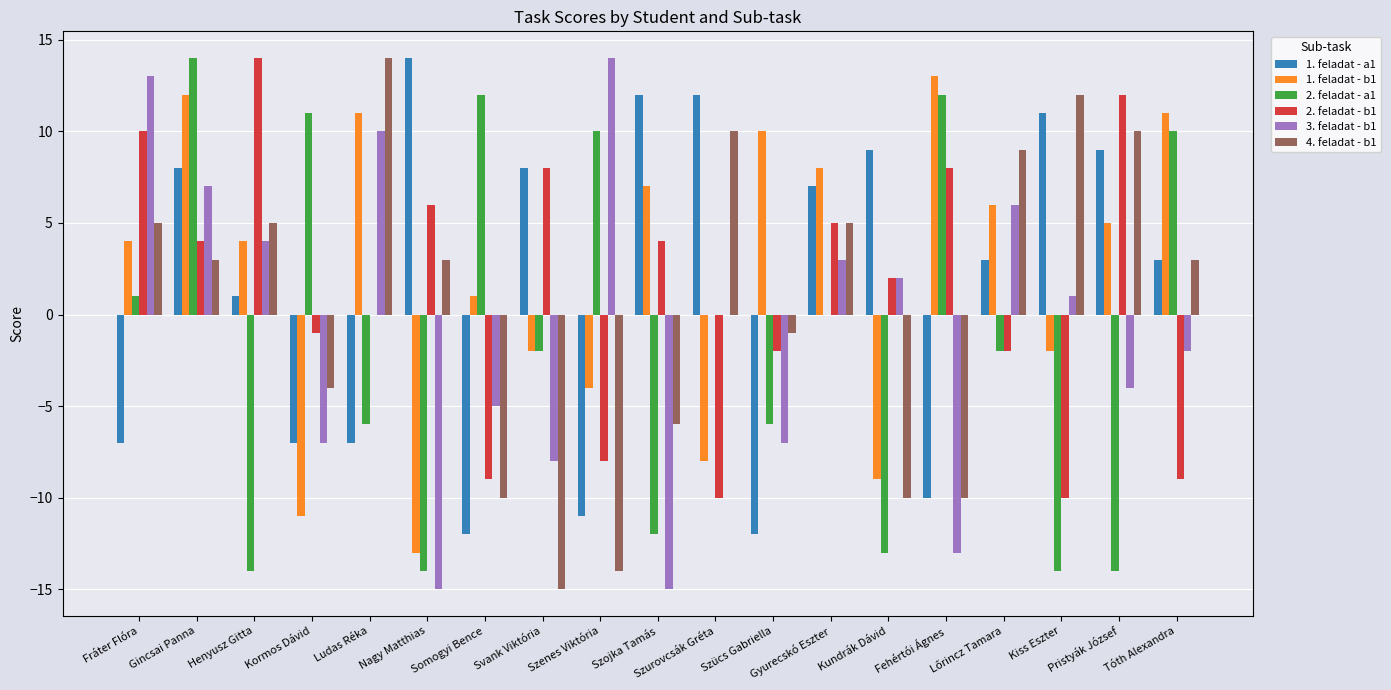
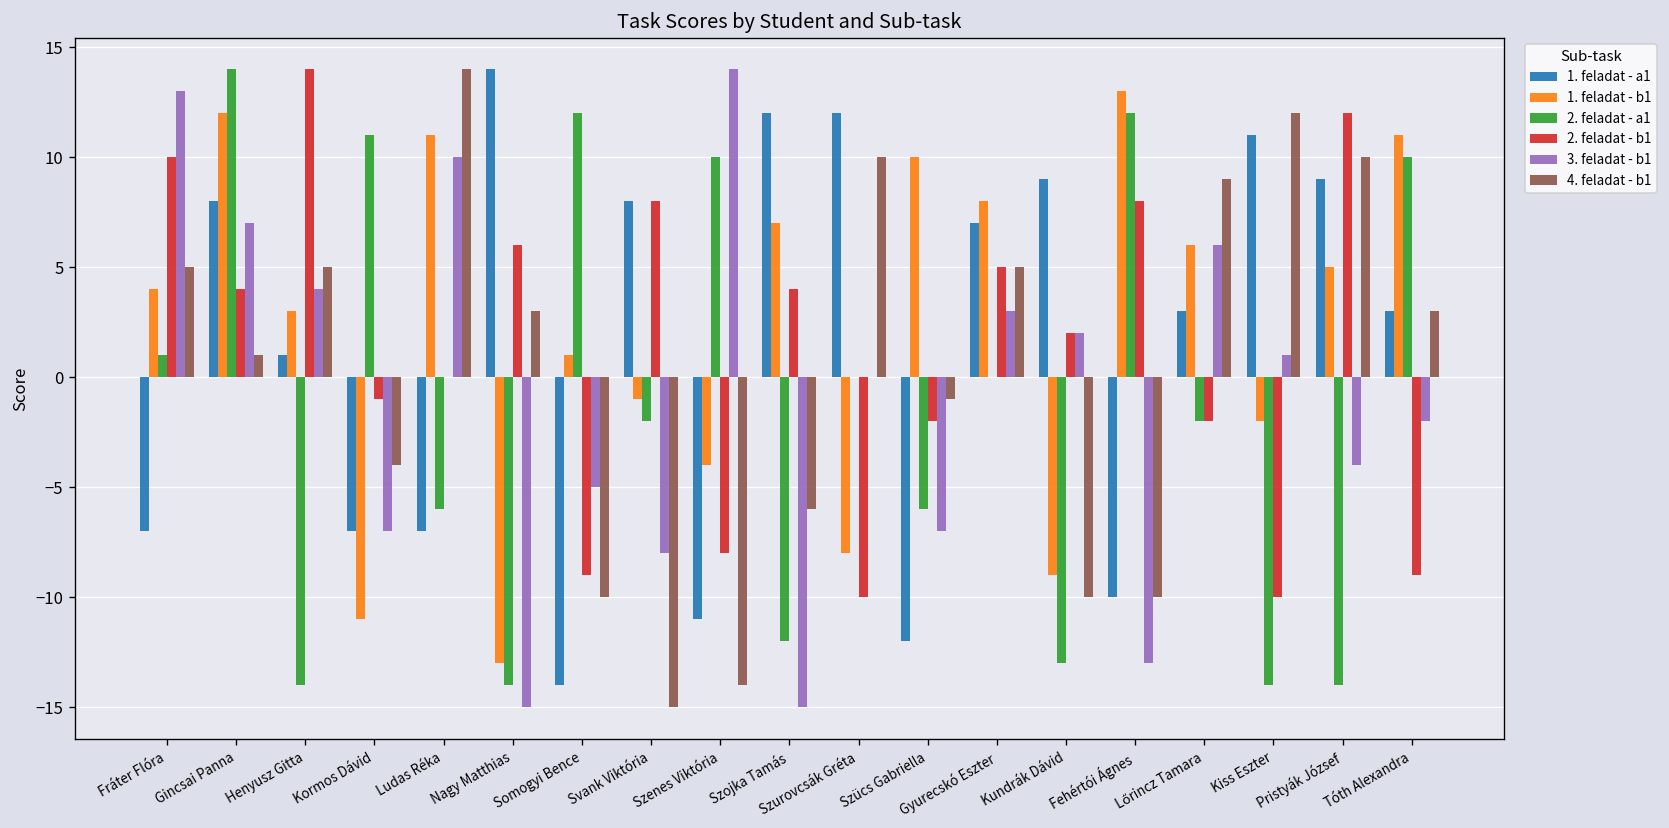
  {
    "1. feladat - a1": {
      "Fráter Flóra": -7,
      "Gincsai Panna": 8,
      "Henyusz Gitta": 1,
      "Kormos Dávid": -7,
      "Ludas Réka": -7,
      "Nagy Matthias": 14,
-     "Somogyi Bence": -12,
+     "Somogyi Bence": -14,
      "Svank Viktória": 8,
      "Szenes Viktória": -11,
      "Szojka Tamás": 12,
      "Szurovcsák Gréta": 12,
      "Szücs Gabriella": -12,
      "Gyurecskó Eszter": 7,
      "Kundrák Dávid": 9,
      "Fehértói Ágnes": -10,
      "Lőrincz Tamara": 3,
      "Kiss Eszter": 11,
      "Pristyák József": 9,
      "Tóth Alexandra": 3
    },
    "1. feladat - b1": {
      "Fráter Flóra": 4,
      "Gincsai Panna": 12,
-     "Henyusz Gitta": 4,
+     "Henyusz Gitta": 3,
      "Kormos Dávid": -11,
      "Ludas Réka": 11,
      "Nagy Matthias": -13,
      "Somogyi Bence": 1,
-     "Svank Viktória": -2,
+     "Svank Viktória": -1,
      "Szenes Viktória": -4,
      "Szojka Tamás": 7,
      "Szurovcsák Gréta": -8,
      "Szücs Gabriella": 10,
      "Gyurecskó Eszter": 8,
      "Kundrák Dávid": -9,
      "Fehértói Ágnes": 13,
      "Lőrincz Tamara": 6,
      "Kiss Eszter": -2,
      "Pristyák József": 5,
      "Tóth Alexandra": 11
    },
    "2. feladat - a1": {
      "Fráter Flóra": 1,
      "Gincsai Panna": 14,
      "Henyusz Gitta": -14,
      "Kormos Dávid": 11,
      "Ludas Réka": -6,
      "Nagy Matthias": -14,
      "Somogyi Bence": 12,
      "Svank Viktória": -2,
      "Szenes Viktória": 10,
      "Szojka Tamás": -12,
      "Szurovcsák Gréta": 0,
      "Szücs Gabriella": -6,
      "Gyurecskó Eszter": 0,
      "Kundrák Dávid": -13,
      "Fehértói Ágnes": 12,
      "Lőrincz Tamara": -2,
      "Kiss Eszter": -14,
      "Pristyák József": -14,
      "Tóth Alexandra": 10
    },
    "2. feladat - b1": {
      "Fráter Flóra": 10,
      "Gincsai Panna": 4,
      "Henyusz Gitta": 14,
      "Kormos Dávid": -1,
      "Ludas Réka": 0,
      "Nagy Matthias": 6,
      "Somogyi Bence": -9,
      "Svank Viktória": 8,
      "Szenes Viktória": -8,
      "Szojka Tamás": 4,
      "Szurovcsák Gréta": -10,
      "Szücs Gabriella": -2,
      "Gyurecskó Eszter": 5,
      "Kundrák Dávid": 2,
      "Fehértói Ágnes": 8,
      "Lőrincz Tamara": -2,
      "Kiss Eszter": -10,
      "Pristyák József": 12,
      "Tóth Alexandra": -9
    },
    "3. feladat - b1": {
      "Fráter Flóra": 13,
      "Gincsai Panna": 7,
      "Henyusz Gitta": 4,
      "Kormos Dávid": -7,
      "Ludas Réka": 10,
      "Nagy Matthias": -15,
      "Somogyi Bence": -5,
      "Svank Viktória": -8,
      "Szenes Viktória": 14,
      "Szojka Tamás": -15,
      "Szurovcsák Gréta": 0,
      "Szücs Gabriella": -7,
      "Gyurecskó Eszter": 3,
      "Kundrák Dávid": 2,
      "Fehértói Ágnes": -13,
      "Lőrincz Tamara": 6,
      "Kiss Eszter": 1,
      "Pristyák József": -4,
      "Tóth Alexandra": -2
    },
    "4. feladat - b1": {
      "Fráter Flóra": 5,
-     "Gincsai Panna": 3,
+     "Gincsai Panna": 1,
      "Henyusz Gitta": 5,
      "Kormos Dávid": -4,
      "Ludas Réka": 14,
      "Nagy Matthias": 3,
      "Somogyi Bence": -10,
      "Svank Viktória": -15,
      "Szenes Viktória": -14,
      "Szojka Tamás": -6,
      "Szurovcsák Gréta": 10,
      "Szücs Gabriella": -1,
      "Gyurecskó Eszter": 5,
      "Kundrák Dávid": -10,
      "Fehértói Ágnes": -10,
      "Lőrincz Tamara": 9,
      "Kiss Eszter": 12,
      "Pristyák József": 10,
      "Tóth Alexandra": 3
    }
  }
